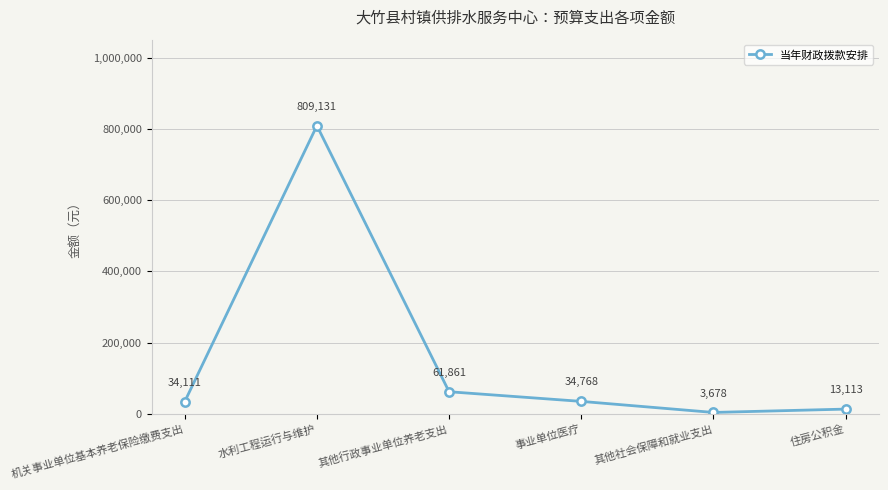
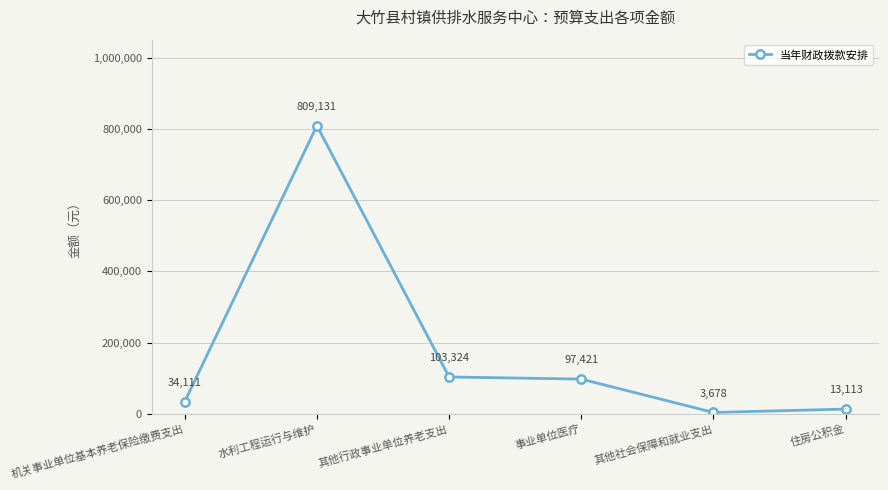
  {
    "机关事业单位基本养老保险缴费支出": "34,111",
    "水利工程运行与维护": "809,131",
-   "其他行政事业单位养老支出": "61,861",
-   "事业单位医疗": "34,768",
+   "其他行政事业单位养老支出": "103,324",
+   "事业单位医疗": "97,421",
    "其他社会保障和就业支出": "3,678",
    "住房公积金": "13,113"
  }
